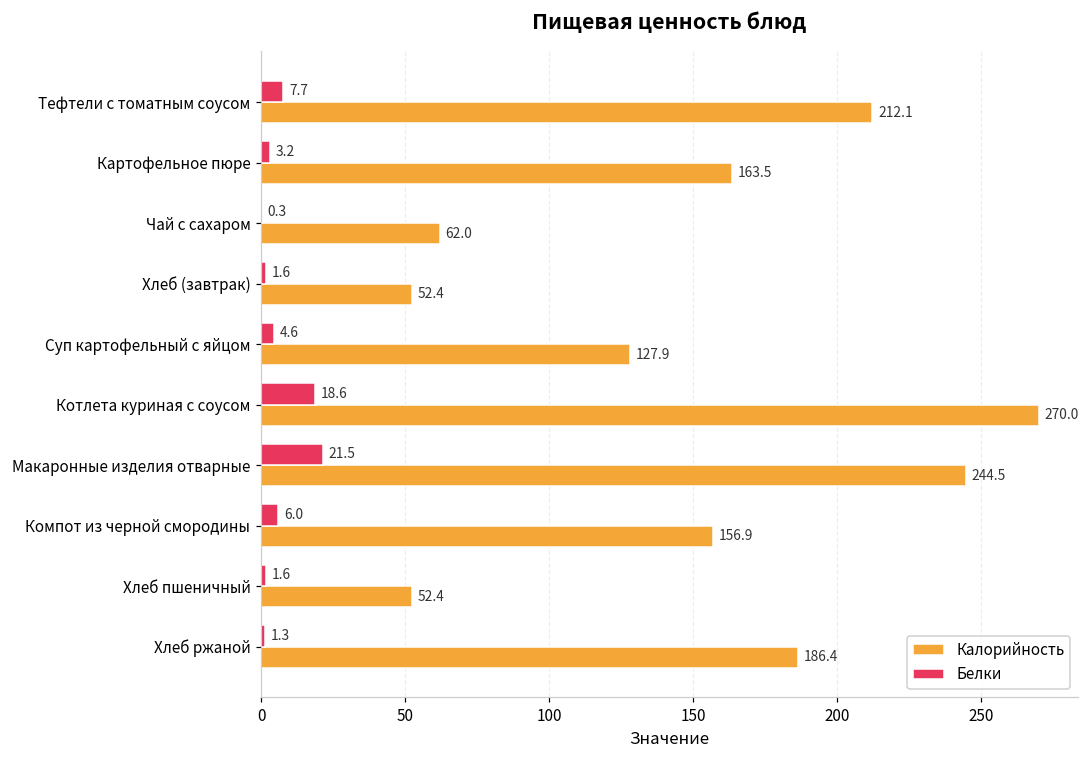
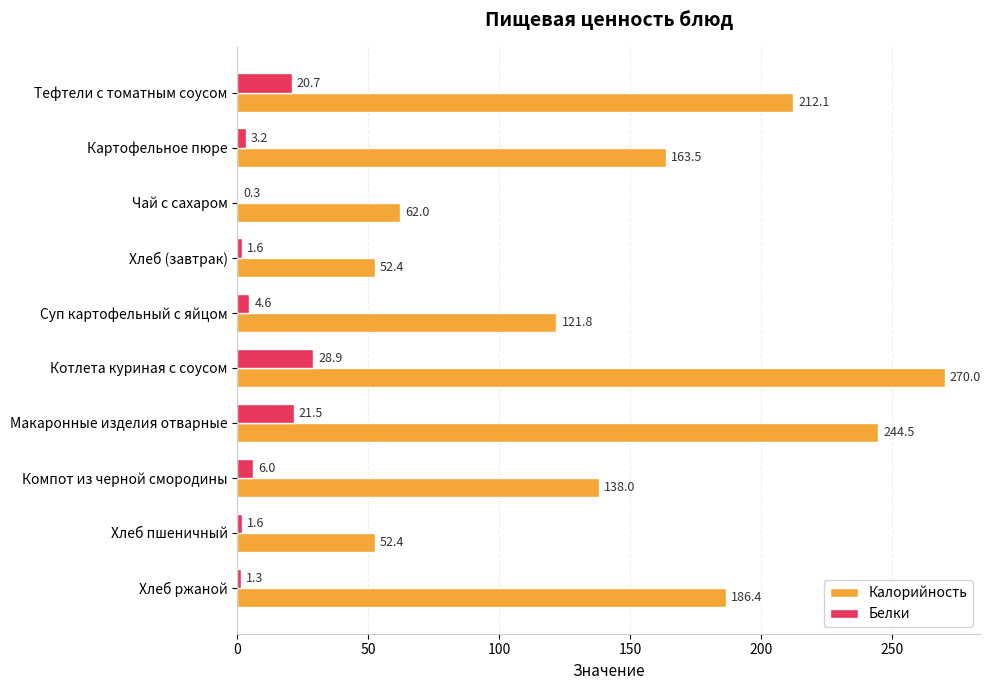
  {
    "Калорийность": {
      "Тефтели с томатным соусом": 212.1,
      "Картофельное пюре": 163.5,
      "Чай с сахаром": 62.0,
      "Хлеб (завтрак)": 52.4,
-     "Суп картофельный с яйцом": 127.9,
+     "Суп картофельный с яйцом": 121.8,
      "Котлета куриная с соусом": 270.0,
      "Макаронные изделия отварные": 244.5,
-     "Компот из черной смородины": 156.9,
+     "Компот из черной смородины": 138.0,
      "Хлеб пшеничный": 52.4,
      "Хлеб ржаной": 186.4
    },
    "Белки": {
-     "Тефтели с томатным соусом": 7.7,
+     "Тефтели с томатным соусом": 20.7,
      "Картофельное пюре": 3.2,
      "Чай с сахаром": 0.3,
      "Хлеб (завтрак)": 1.6,
      "Суп картофельный с яйцом": 4.6,
-     "Котлета куриная с соусом": 18.6,
+     "Котлета куриная с соусом": 28.9,
      "Макаронные изделия отварные": 21.5,
      "Компот из черной смородины": 6.0,
      "Хлеб пшеничный": 1.6,
      "Хлеб ржаной": 1.3
    }
  }
